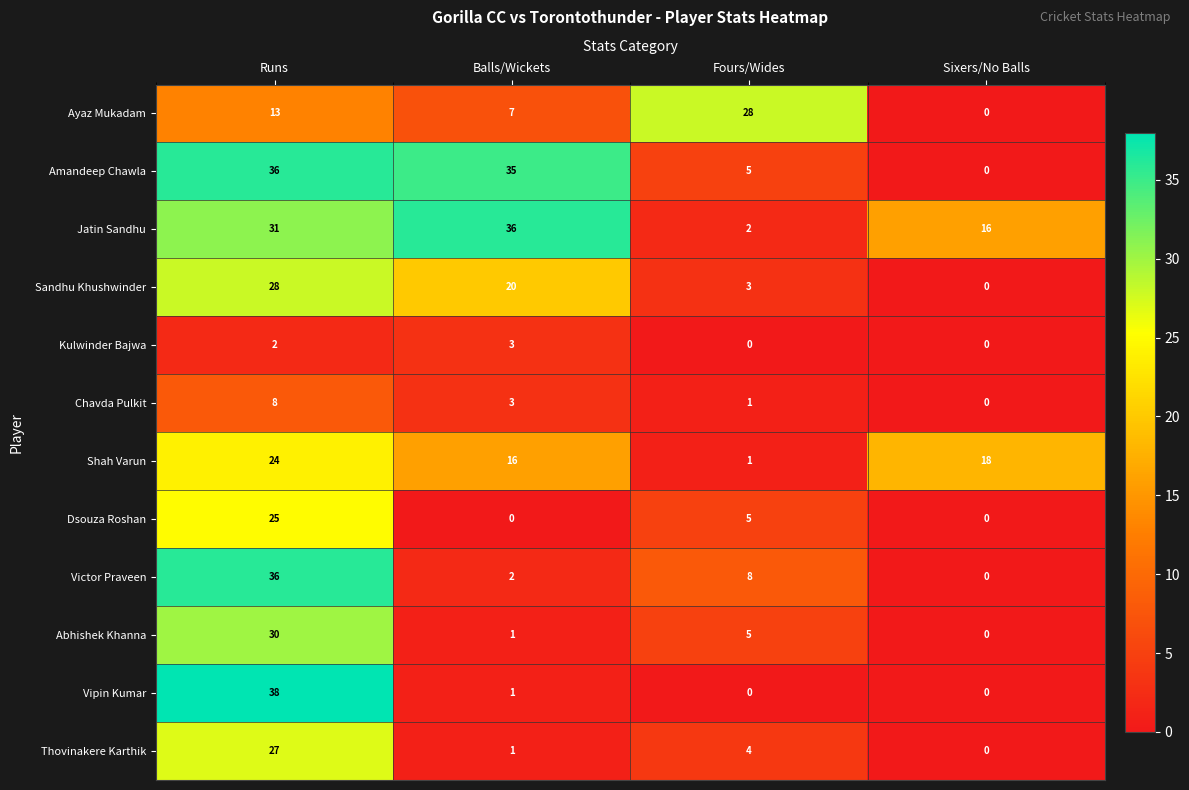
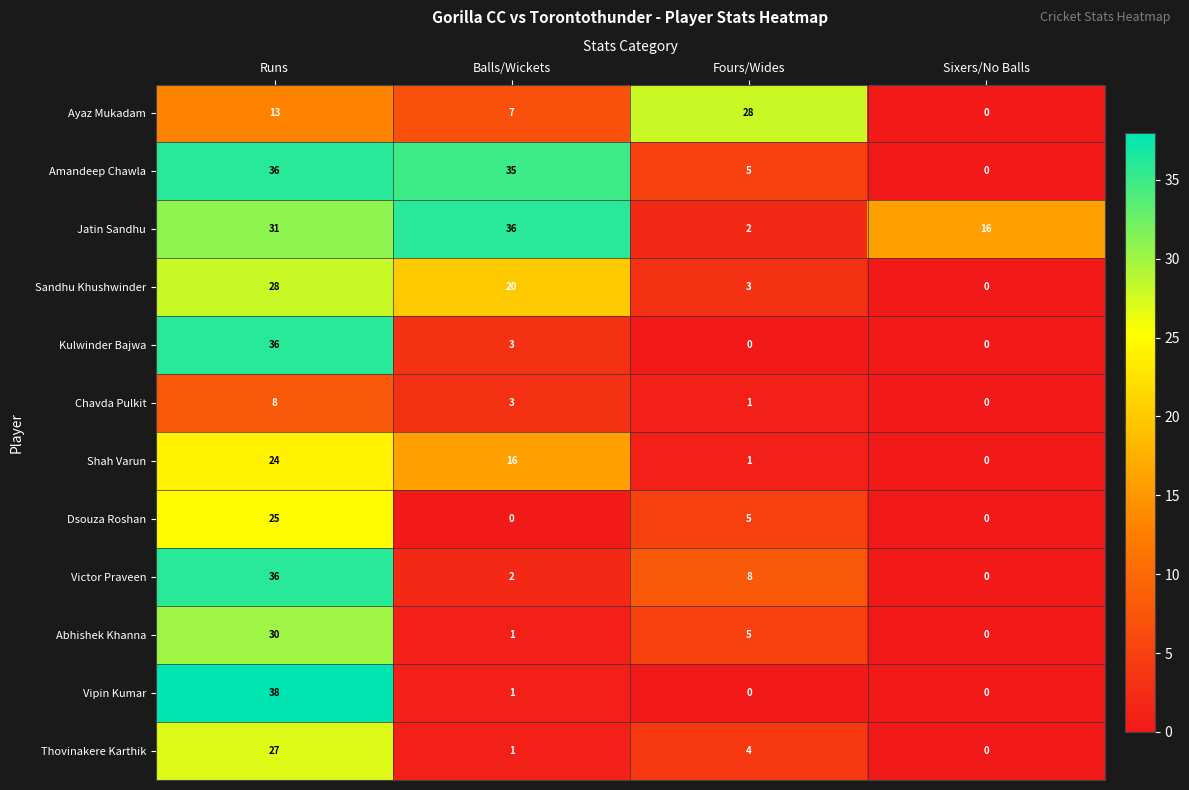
  {
    "Ayaz Mukadam": {
      "Runs": 13,
      "Balls/Wickets": 7,
      "Fours/Wides": 28,
      "Sixers/No Balls": 0
    },
    "Amandeep Chawla": {
      "Runs": 36,
      "Balls/Wickets": 35,
      "Fours/Wides": 5,
      "Sixers/No Balls": 0
    },
    "Jatin Sandhu": {
      "Runs": 31,
      "Balls/Wickets": 36,
      "Fours/Wides": 2,
      "Sixers/No Balls": 16
    },
    "Sandhu Khushwinder": {
      "Runs": 28,
      "Balls/Wickets": 20,
      "Fours/Wides": 3,
      "Sixers/No Balls": 0
    },
    "Kulwinder Bajwa": {
-     "Runs": 2,
+     "Runs": 36,
      "Balls/Wickets": 3,
      "Fours/Wides": 0,
      "Sixers/No Balls": 0
    },
    "Chavda Pulkit": {
      "Runs": 8,
      "Balls/Wickets": 3,
      "Fours/Wides": 1,
      "Sixers/No Balls": 0
    },
    "Shah Varun": {
      "Runs": 24,
      "Balls/Wickets": 16,
      "Fours/Wides": 1,
-     "Sixers/No Balls": 18
+     "Sixers/No Balls": 0
    },
    "Dsouza Roshan": {
      "Runs": 25,
      "Balls/Wickets": 0,
      "Fours/Wides": 5,
      "Sixers/No Balls": 0
    },
    "Victor Praveen": {
      "Runs": 36,
      "Balls/Wickets": 2,
      "Fours/Wides": 8,
      "Sixers/No Balls": 0
    },
    "Abhishek Khanna": {
      "Runs": 30,
      "Balls/Wickets": 1,
      "Fours/Wides": 5,
      "Sixers/No Balls": 0
    },
    "Vipin Kumar": {
      "Runs": 38,
      "Balls/Wickets": 1,
      "Fours/Wides": 0,
      "Sixers/No Balls": 0
    },
    "Thovinakere Karthik": {
      "Runs": 27,
      "Balls/Wickets": 1,
      "Fours/Wides": 4,
      "Sixers/No Balls": 0
    }
  }
